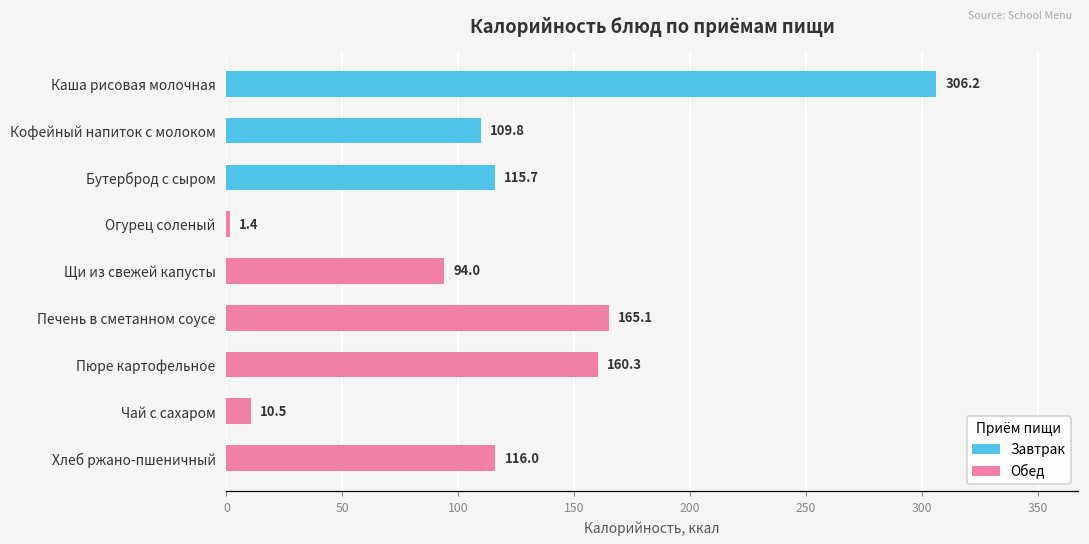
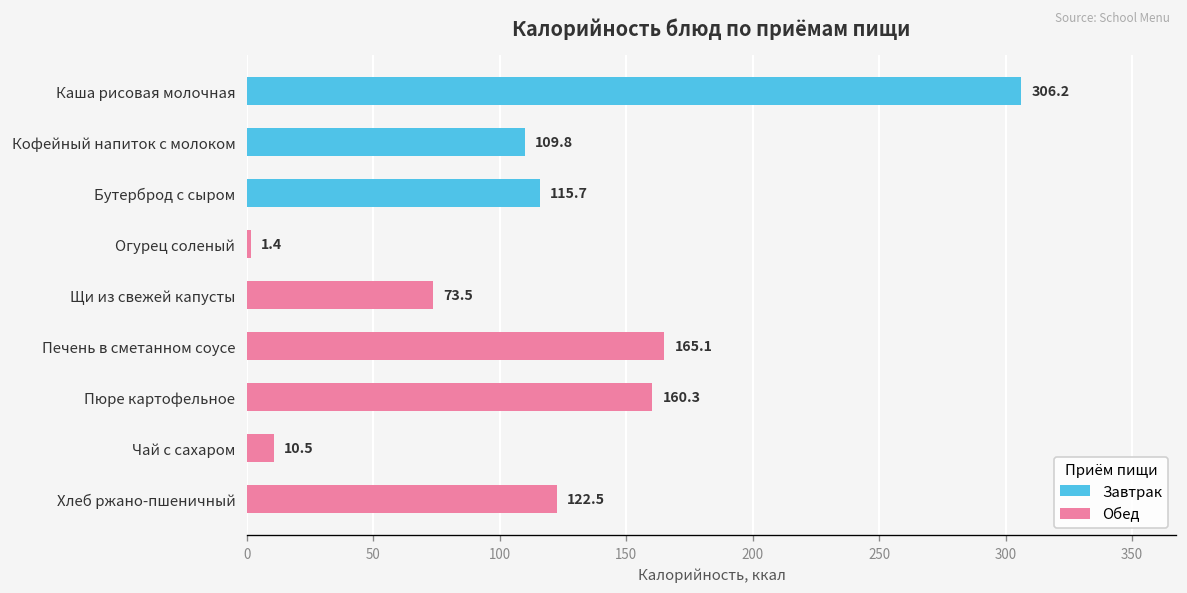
  {
    "Завтрак": {
      "Каша рисовая молочная": 306.2,
      "Кофейный напиток с молоком": 109.8,
      "Бутерброд с сыром": 115.7
    },
    "Обед": {
      "Огурец соленый": 1.4,
-     "Щи из свежей капусты": 94.0,
+     "Щи из свежей капусты": 73.5,
      "Печень в сметанном соусе": 165.1,
      "Пюре картофельное": 160.3,
      "Чай с сахаром": 10.5,
-     "Хлеб ржано-пшеничный": 116.0
+     "Хлеб ржано-пшеничный": 122.5
    }
  }
